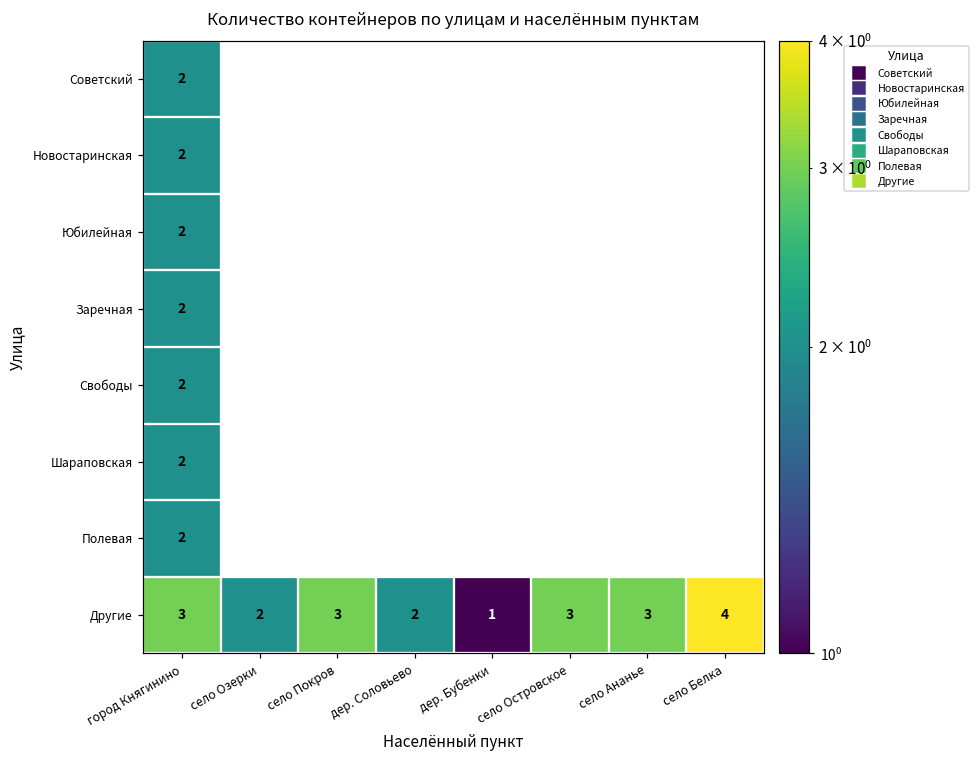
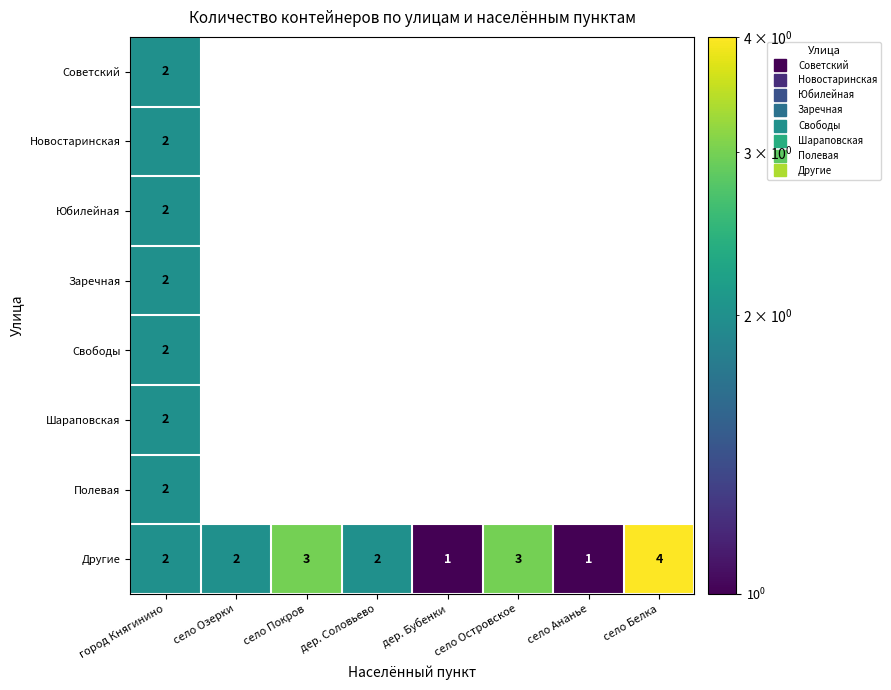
  {
    "Советский": {
      "город Княгинино": 2
    },
    "Новостаринская": {
      "город Княгинино": 2
    },
    "Юбилейная": {
      "город Княгинино": 2
    },
    "Заречная": {
      "город Княгинино": 2
    },
    "Свободы": {
      "город Княгинино": 2
    },
    "Шараповская": {
      "город Княгинино": 2
    },
    "Полевая": {
      "город Княгинино": 2
    },
    "Другие": {
-     "город Княгинино": 3,
+     "город Княгинино": 2,
      "село Озерки": 2,
      "село Покров": 3,
      "дер. Соловьево": 2,
      "дер. Бубенки": 1,
      "село Островское": 3,
-     "село Ананье": 3,
+     "село Ананье": 1,
      "село Белка": 4
    }
  }
